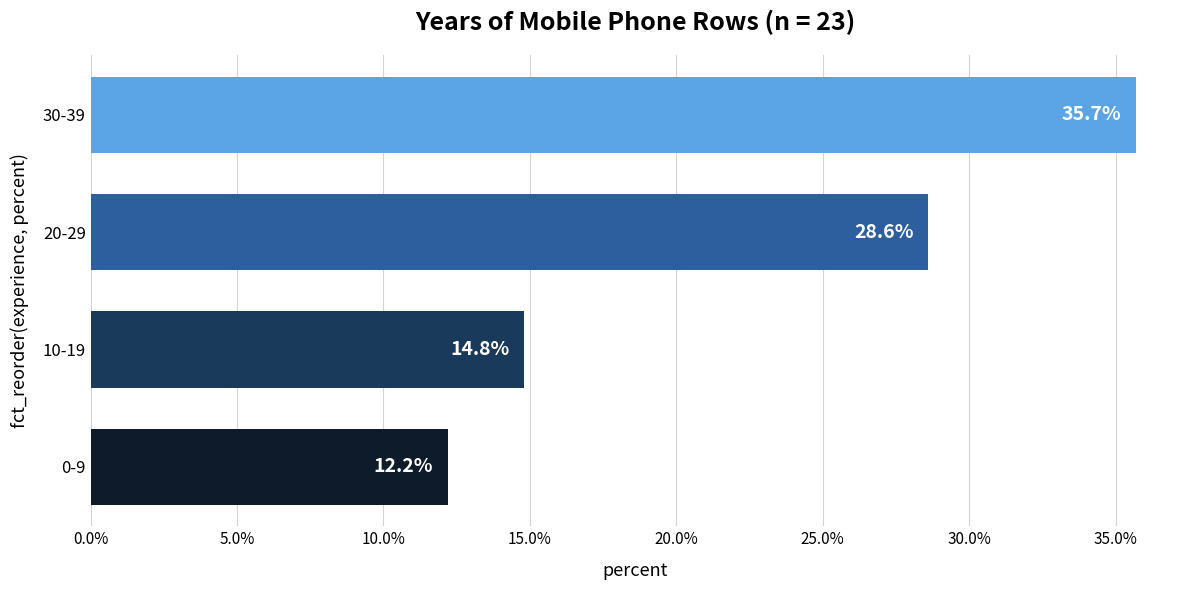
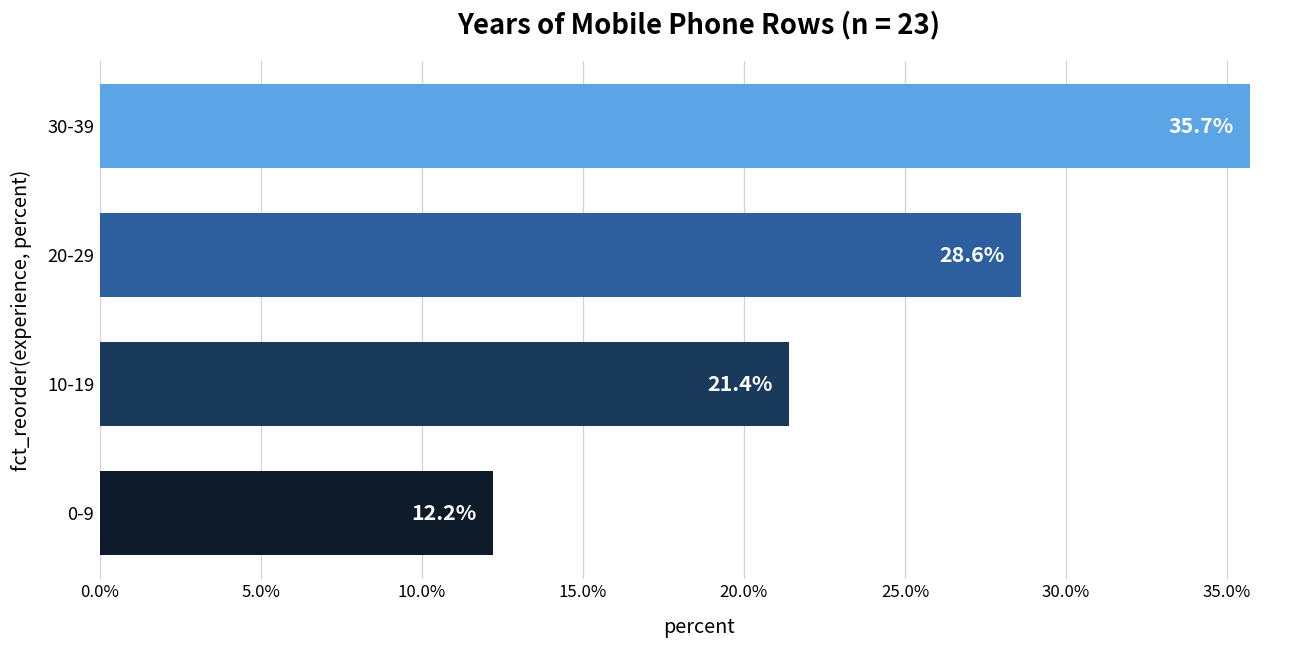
  {
    "30-39": "35.7%",
    "20-29": "28.6%",
-   "10-19": "14.8%",
+   "10-19": "21.4%",
    "0-9": "12.2%"
  }
